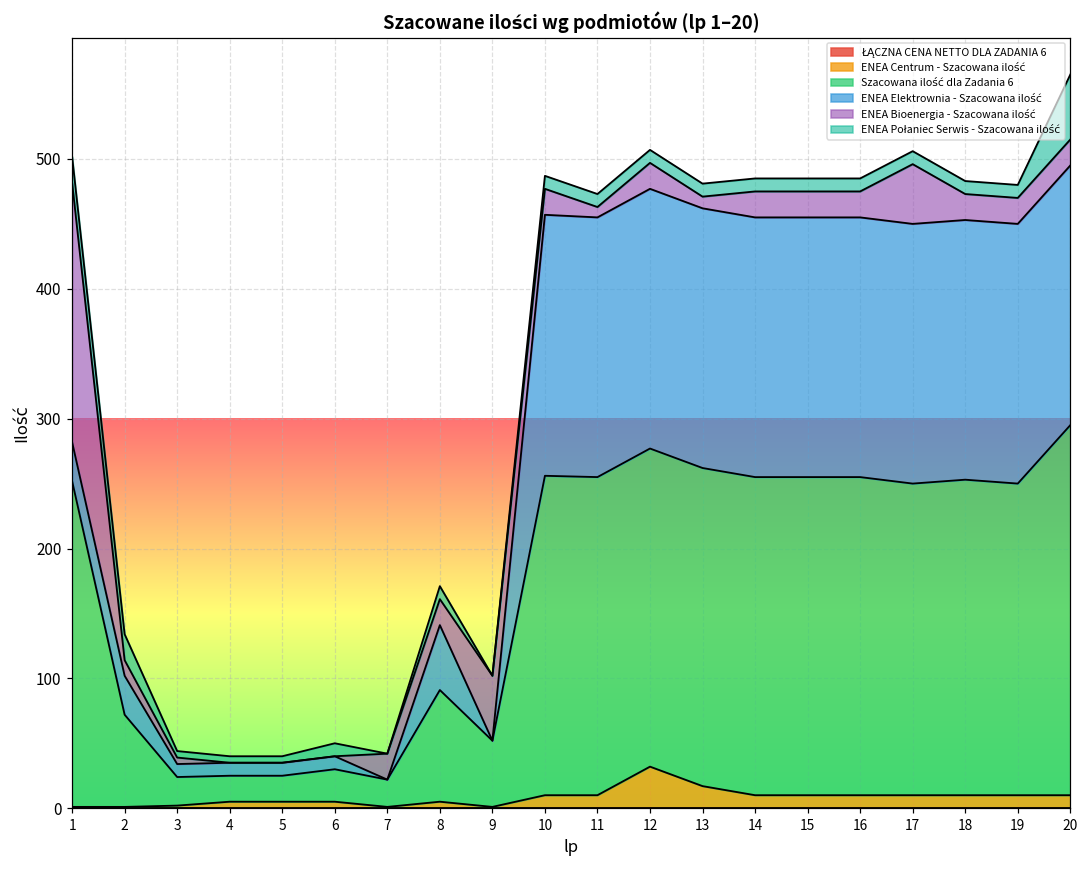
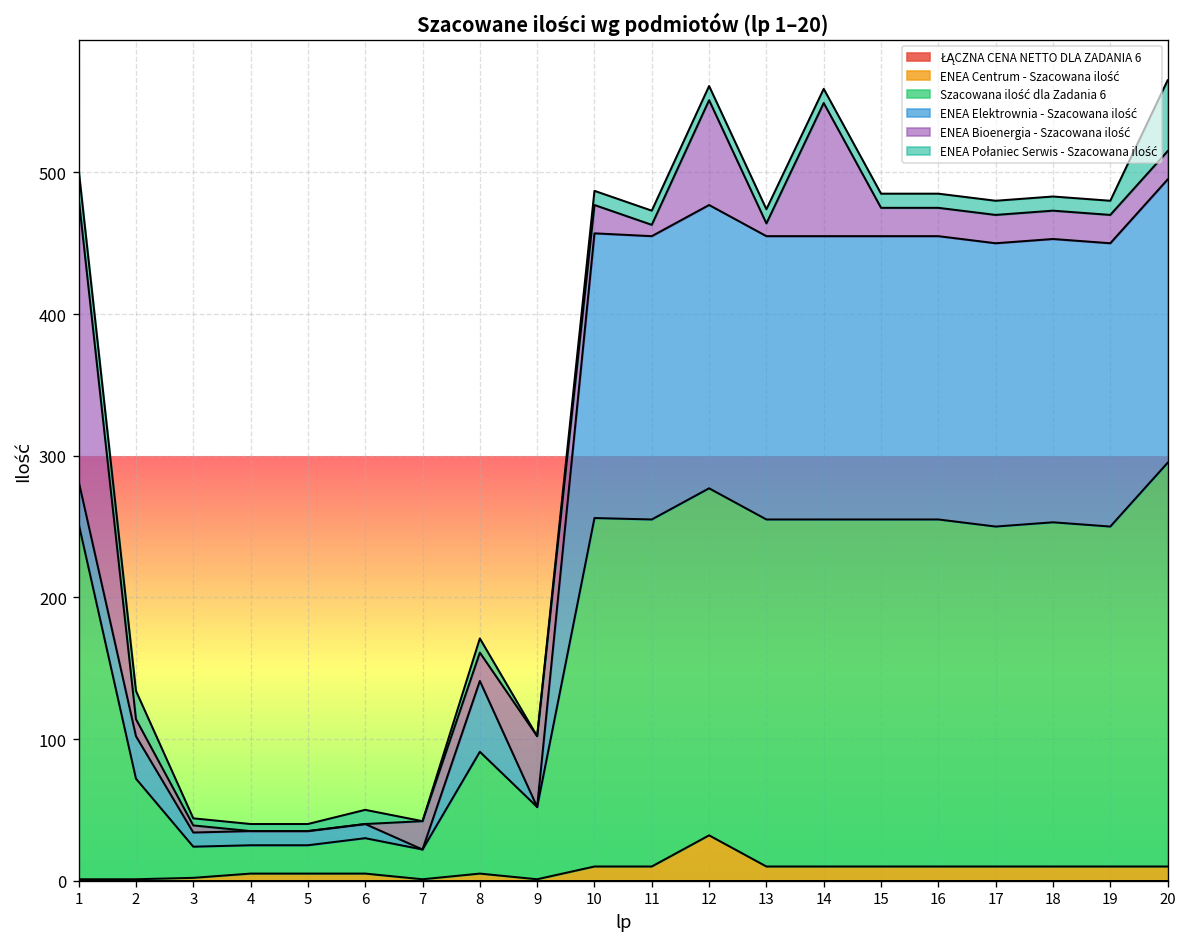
  {
    "ŁĄCZNA CENA NETTO DLA ZADANIA 6": {
      "4": 0,
      "5": 0,
      "6": 0,
      "8": 0,
      "10": 0,
      "11": 0,
      "12": 0,
      "13": 0,
      "14": 0,
      "15": 0,
      "16": 0,
      "17": 0,
      "18": 0,
      "19": 0,
      "20": 0
    },
    "ENEA Centrum - Szacowana ilość": {
      "4": 5,
      "5": 5,
      "6": 5,
      "8": 5,
      "10": 10,
      "11": 10,
      "12": 32,
-     "13": 17,
+     "13": 10,
      "14": 10,
      "15": 10,
      "16": 10,
      "17": 10,
      "18": 10,
      "19": 10,
      "20": 10
    },
    "ENEA Elektrownia - Szacowana ilość": {
      "1": 30,
      "2": 30,
      "3": 10,
      "8": 50,
      "10": 201,
      "11": 200,
      "12": 200,
      "13": 200,
      "14": 200,
      "15": 200,
      "16": 200,
      "17": 200,
      "18": 200,
      "19": 200,
      "20": 200
    },
    "ENEA Bioenergia - Szacowana ilość": {
      "1": 200,
      "2": 12,
      "3": 5,
      "8": 20,
      "10": 20,
      "11": 8,
-     "12": 20,
+     "12": 74,
      "13": 9,
-     "14": 20,
+     "14": 94,
      "15": 20,
      "16": 20,
-     "17": 46,
+     "17": 20,
      "18": 20,
      "19": 20,
      "20": 20
    }
  }
